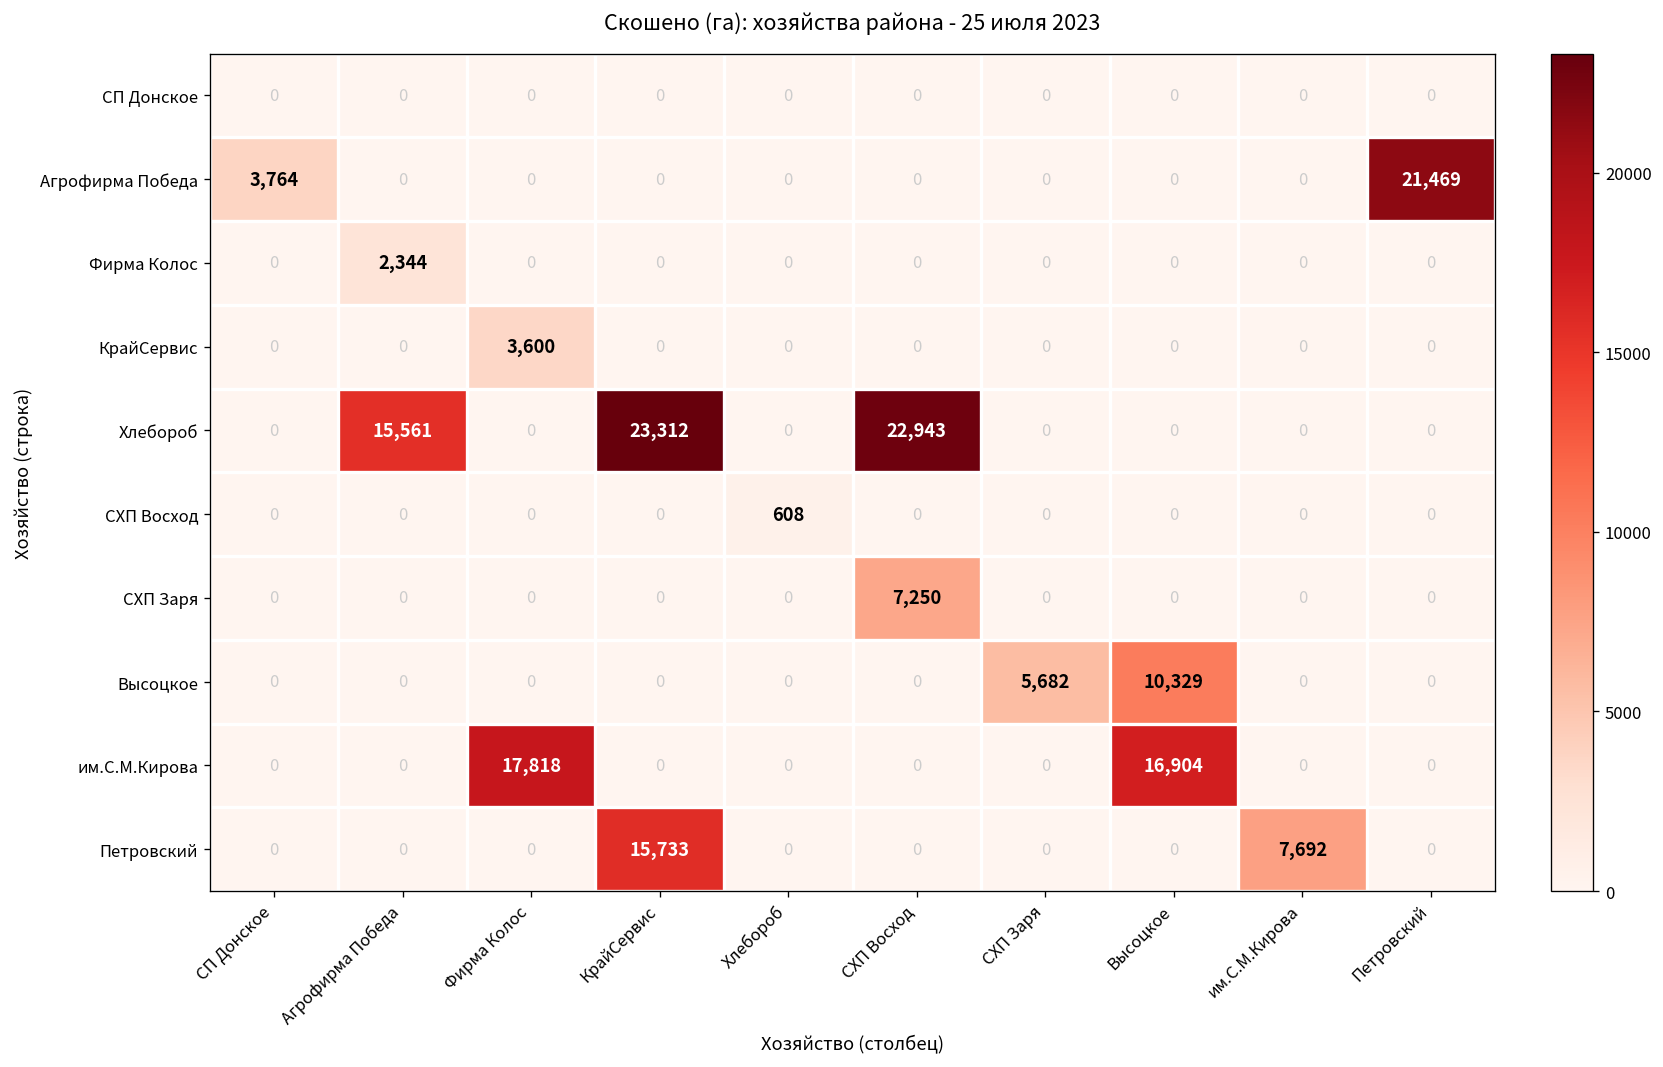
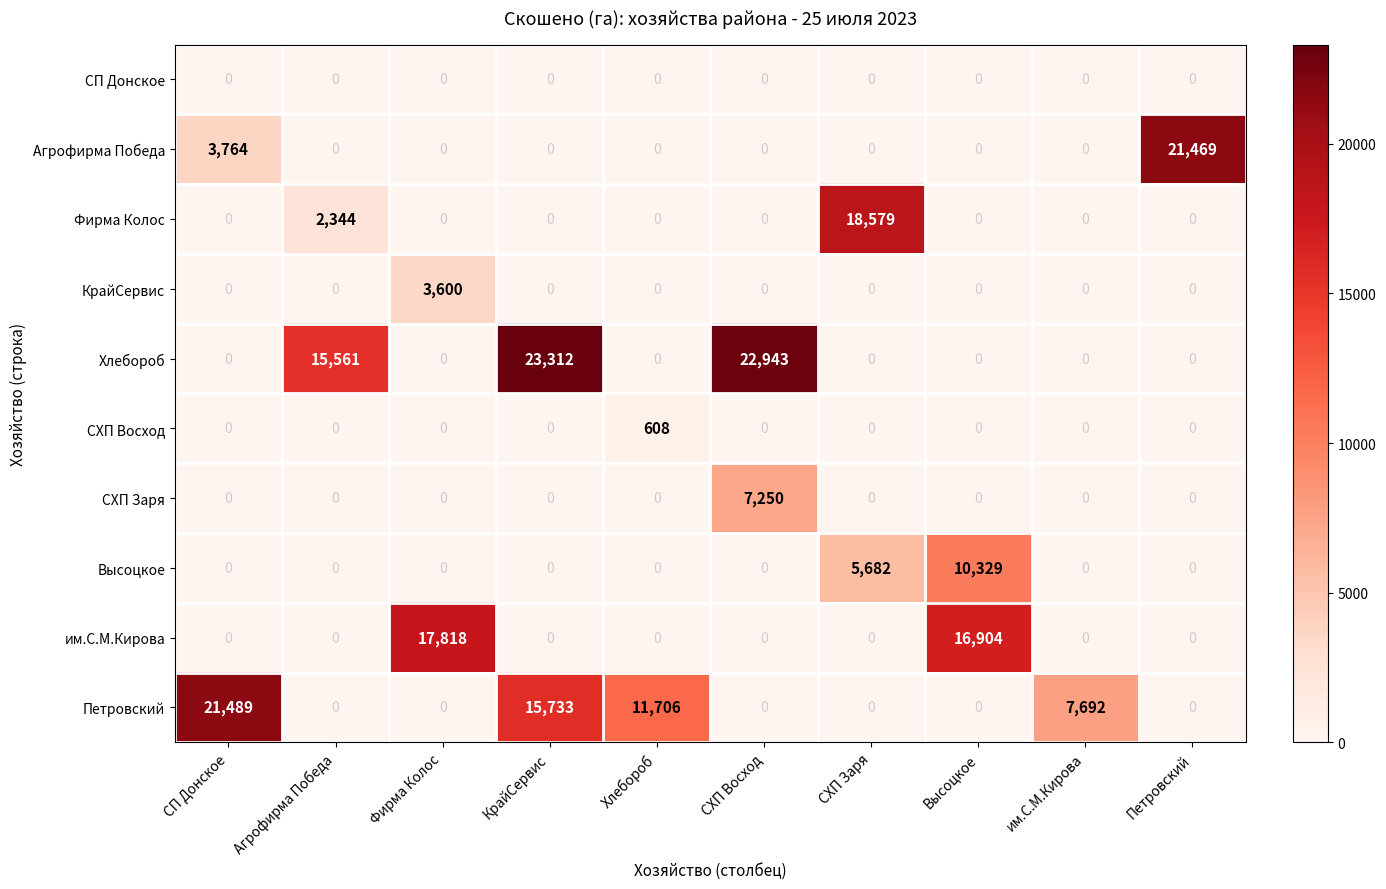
  {
    "СП Донское": {
      "СП Донское": "0",
      "Агрофирма Победа": "0",
      "Фирма Колос": "0",
      "КрайСервис": "0",
      "Хлебороб": "0",
      "СХП Восход": "0",
      "СХП Заря": "0",
      "Высоцкое": "0",
      "им.С.М.Кирова": "0",
      "Петровский": "0"
    },
    "Агрофирма Победа": {
      "СП Донское": "3,764",
      "Агрофирма Победа": "0",
      "Фирма Колос": "0",
      "КрайСервис": "0",
      "Хлебороб": "0",
      "СХП Восход": "0",
      "СХП Заря": "0",
      "Высоцкое": "0",
      "им.С.М.Кирова": "0",
      "Петровский": "21,469"
    },
    "Фирма Колос": {
      "СП Донское": "0",
      "Агрофирма Победа": "2,344",
      "Фирма Колос": "0",
      "КрайСервис": "0",
      "Хлебороб": "0",
      "СХП Восход": "0",
-     "СХП Заря": "0",
+     "СХП Заря": "18,579",
      "Высоцкое": "0",
      "им.С.М.Кирова": "0",
      "Петровский": "0"
    },
    "КрайСервис": {
      "СП Донское": "0",
      "Агрофирма Победа": "0",
      "Фирма Колос": "3,600",
      "КрайСервис": "0",
      "Хлебороб": "0",
      "СХП Восход": "0",
      "СХП Заря": "0",
      "Высоцкое": "0",
      "им.С.М.Кирова": "0",
      "Петровский": "0"
    },
    "Хлебороб": {
      "СП Донское": "0",
      "Агрофирма Победа": "15,561",
      "Фирма Колос": "0",
      "КрайСервис": "23,312",
      "Хлебороб": "0",
      "СХП Восход": "22,943",
      "СХП Заря": "0",
      "Высоцкое": "0",
      "им.С.М.Кирова": "0",
      "Петровский": "0"
    },
    "СХП Восход": {
      "СП Донское": "0",
      "Агрофирма Победа": "0",
      "Фирма Колос": "0",
      "КрайСервис": "0",
      "Хлебороб": "608",
      "СХП Восход": "0",
      "СХП Заря": "0",
      "Высоцкое": "0",
      "им.С.М.Кирова": "0",
      "Петровский": "0"
    },
    "СХП Заря": {
      "СП Донское": "0",
      "Агрофирма Победа": "0",
      "Фирма Колос": "0",
      "КрайСервис": "0",
      "Хлебороб": "0",
      "СХП Восход": "7,250",
      "СХП Заря": "0",
      "Высоцкое": "0",
      "им.С.М.Кирова": "0",
      "Петровский": "0"
    },
    "Высоцкое": {
      "СП Донское": "0",
      "Агрофирма Победа": "0",
      "Фирма Колос": "0",
      "КрайСервис": "0",
      "Хлебороб": "0",
      "СХП Восход": "0",
      "СХП Заря": "5,682",
      "Высоцкое": "10,329",
      "им.С.М.Кирова": "0",
      "Петровский": "0"
    },
    "им.С.М.Кирова": {
      "СП Донское": "0",
      "Агрофирма Победа": "0",
      "Фирма Колос": "17,818",
      "КрайСервис": "0",
      "Хлебороб": "0",
      "СХП Восход": "0",
      "СХП Заря": "0",
      "Высоцкое": "16,904",
      "им.С.М.Кирова": "0",
      "Петровский": "0"
    },
    "Петровский": {
-     "СП Донское": "0",
+     "СП Донское": "21,489",
      "Агрофирма Победа": "0",
      "Фирма Колос": "0",
      "КрайСервис": "15,733",
-     "Хлебороб": "0",
+     "Хлебороб": "11,706",
      "СХП Восход": "0",
      "СХП Заря": "0",
      "Высоцкое": "0",
      "им.С.М.Кирова": "7,692",
      "Петровский": "0"
    }
  }
